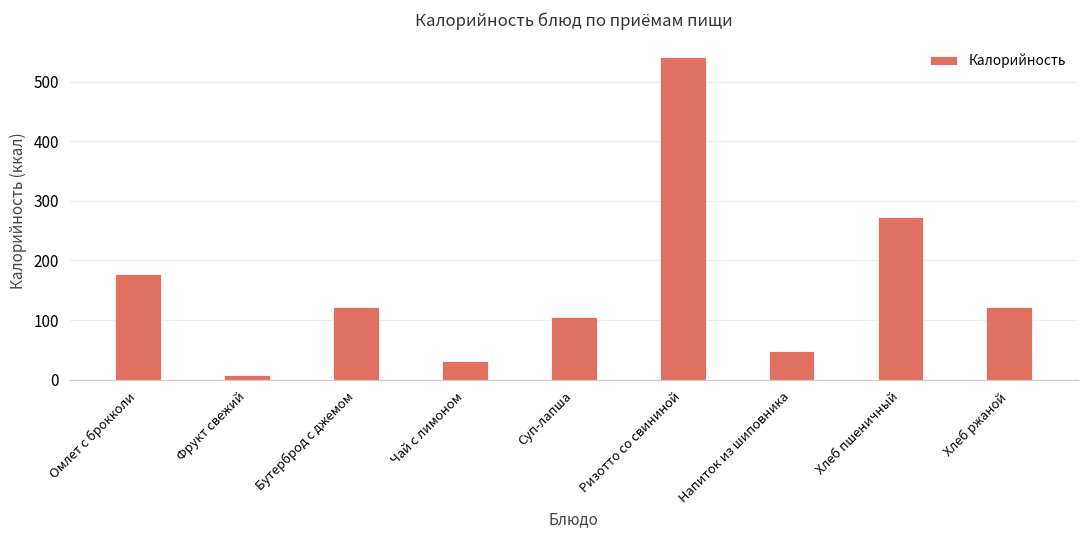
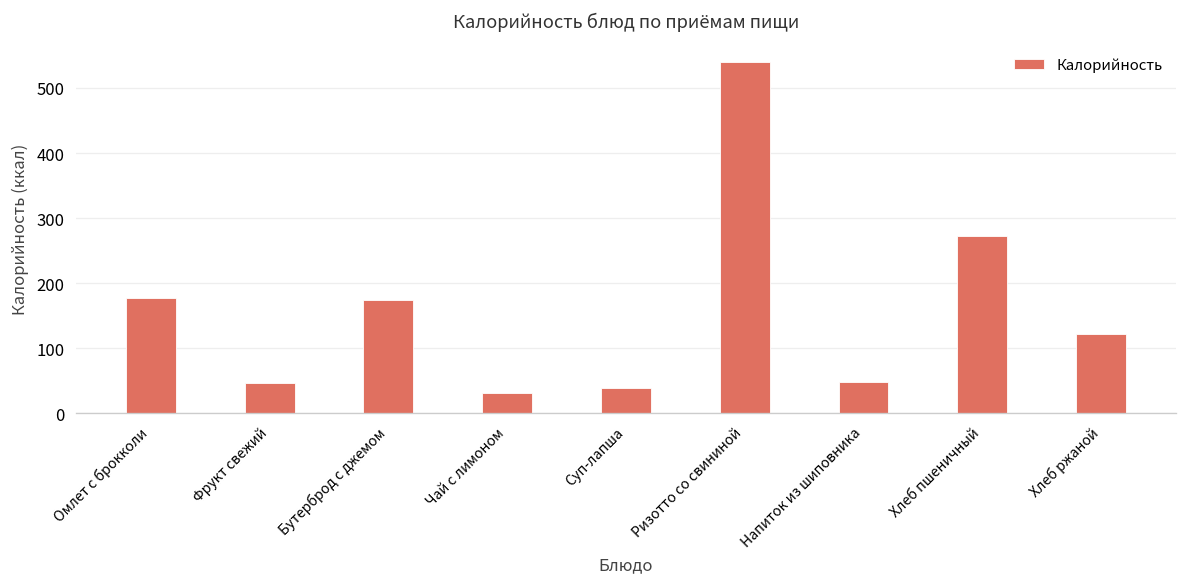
  {
    "Омлет с брокколи": 180,
-   "Фрукт свежий": 10,
-   "Бутерброд с джемом": 120,
+   "Фрукт свежий": 50,
+   "Бутерброд с джемом": 170,
    "Чай с лимоном": 30,
-   "Суп-лапша": 110,
+   "Суп-лапша": 40,
    "Ризотто со свининой": 540,
    "Напиток из шиповника": 50,
    "Хлеб пшеничный": 270,
    "Хлеб ржаной": 120
  }
